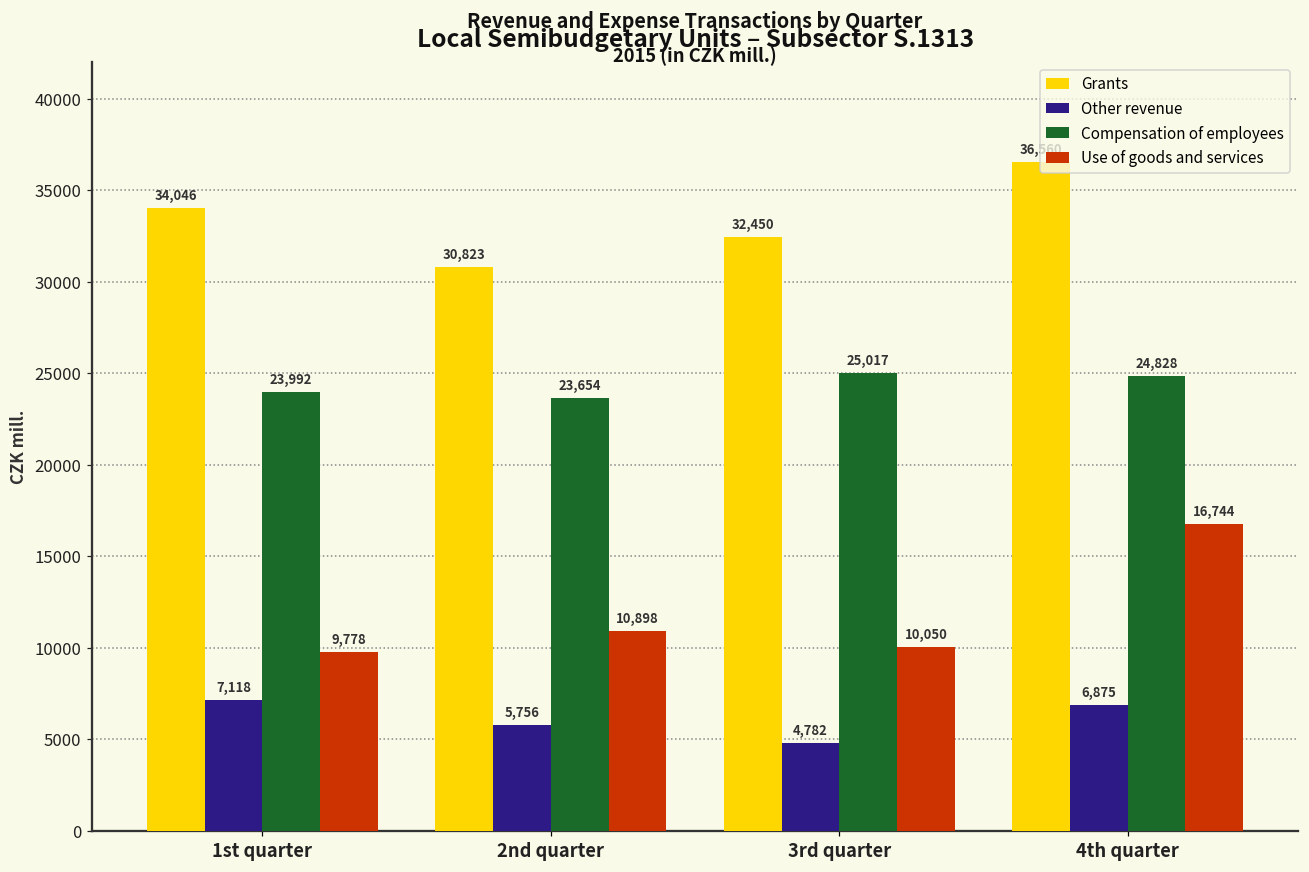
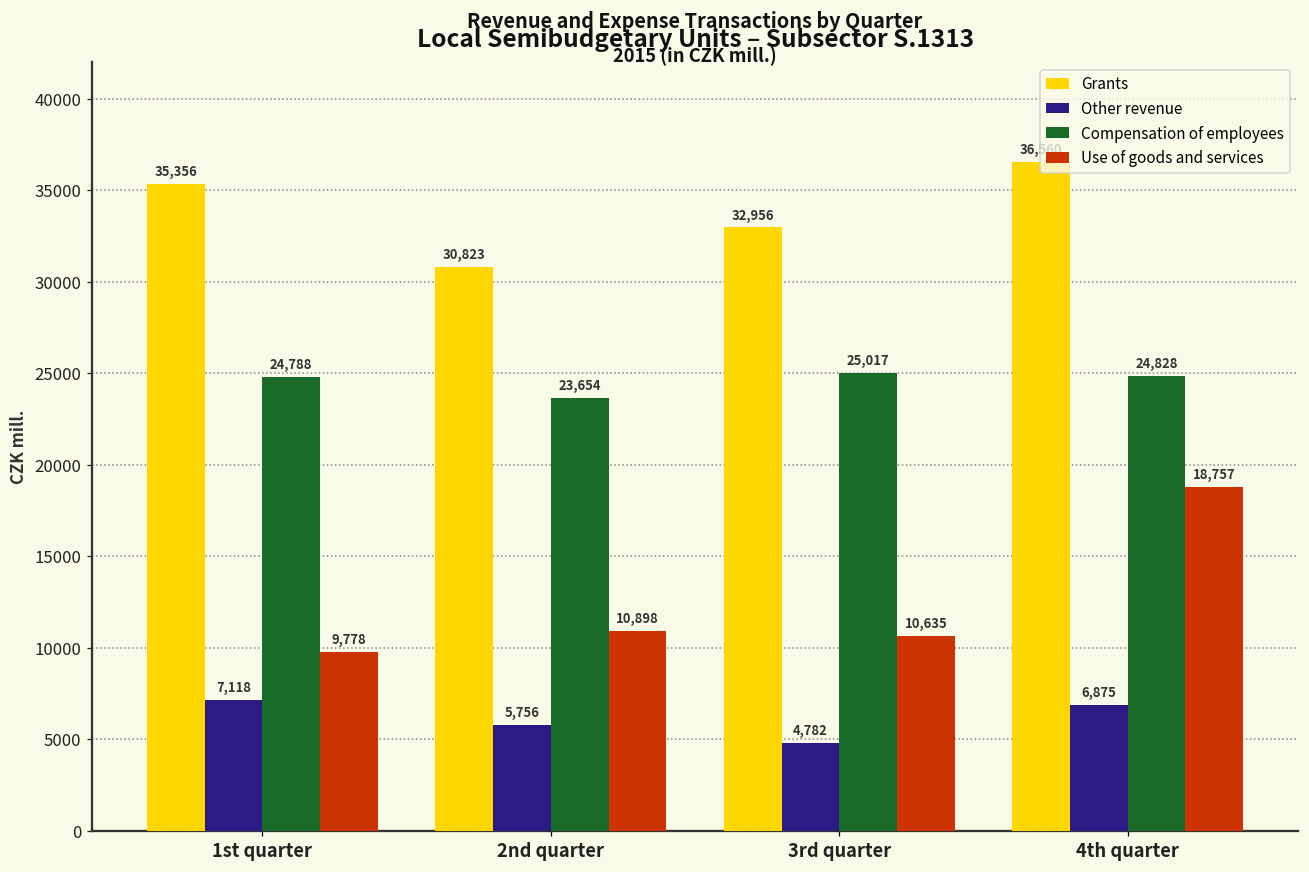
  {
    "Grants": {
-     "1st quarter": "34,046",
+     "1st quarter": "35,356",
      "2nd quarter": "30,823",
-     "3rd quarter": "32,450"
+     "3rd quarter": "32,956"
    },
    "Other revenue": {
      "1st quarter": "7,118",
      "2nd quarter": "5,756",
      "3rd quarter": "4,782",
      "4th quarter": "6,875"
    },
    "Compensation of employees": {
-     "1st quarter": "23,992",
+     "1st quarter": "24,788",
      "2nd quarter": "23,654",
      "3rd quarter": "25,017",
      "4th quarter": "24,828"
    },
    "Use of goods and services": {
      "1st quarter": "9,778",
      "2nd quarter": "10,898",
-     "3rd quarter": "10,050",
-     "4th quarter": "16,744"
+     "3rd quarter": "10,635",
+     "4th quarter": "18,757"
    }
  }
